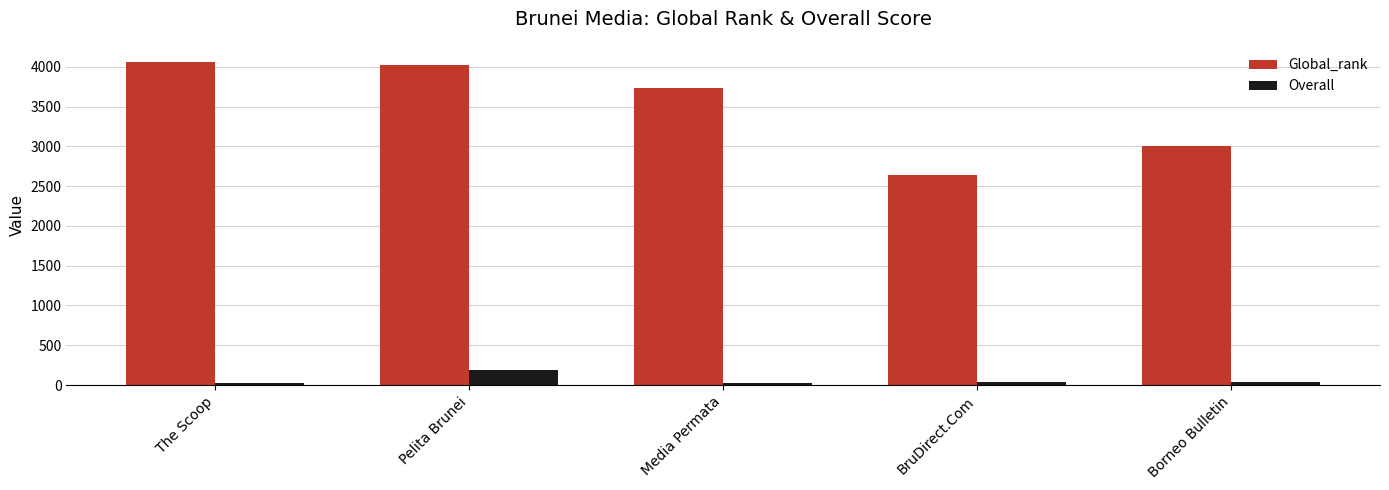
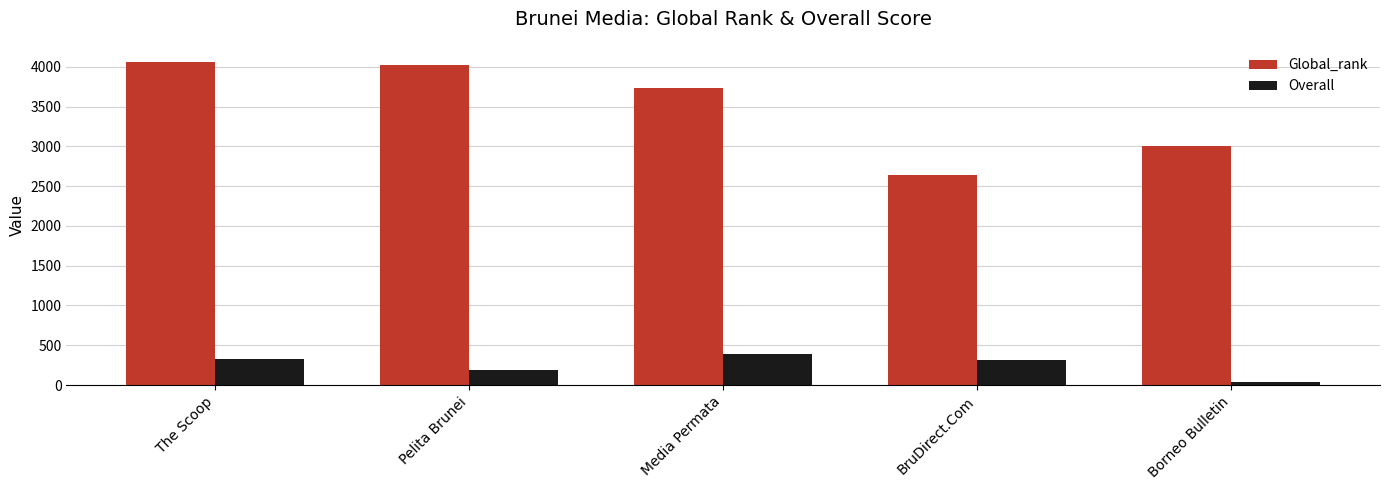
  {
    "Global_rank": {
      "The Scoop": 4100,
      "Pelita Brunei": 4000,
      "Media Permata": 3700,
      "BruDirect.Com": 2600,
      "Borneo Bulletin": 3000
    },
    "Overall": {
-     "The Scoop": 0,
+     "The Scoop": 300,
      "Pelita Brunei": 200,
-     "Media Permata": 0,
-     "BruDirect.Com": 0,
+     "Media Permata": 400,
+     "BruDirect.Com": 300,
      "Borneo Bulletin": 0
    }
  }
